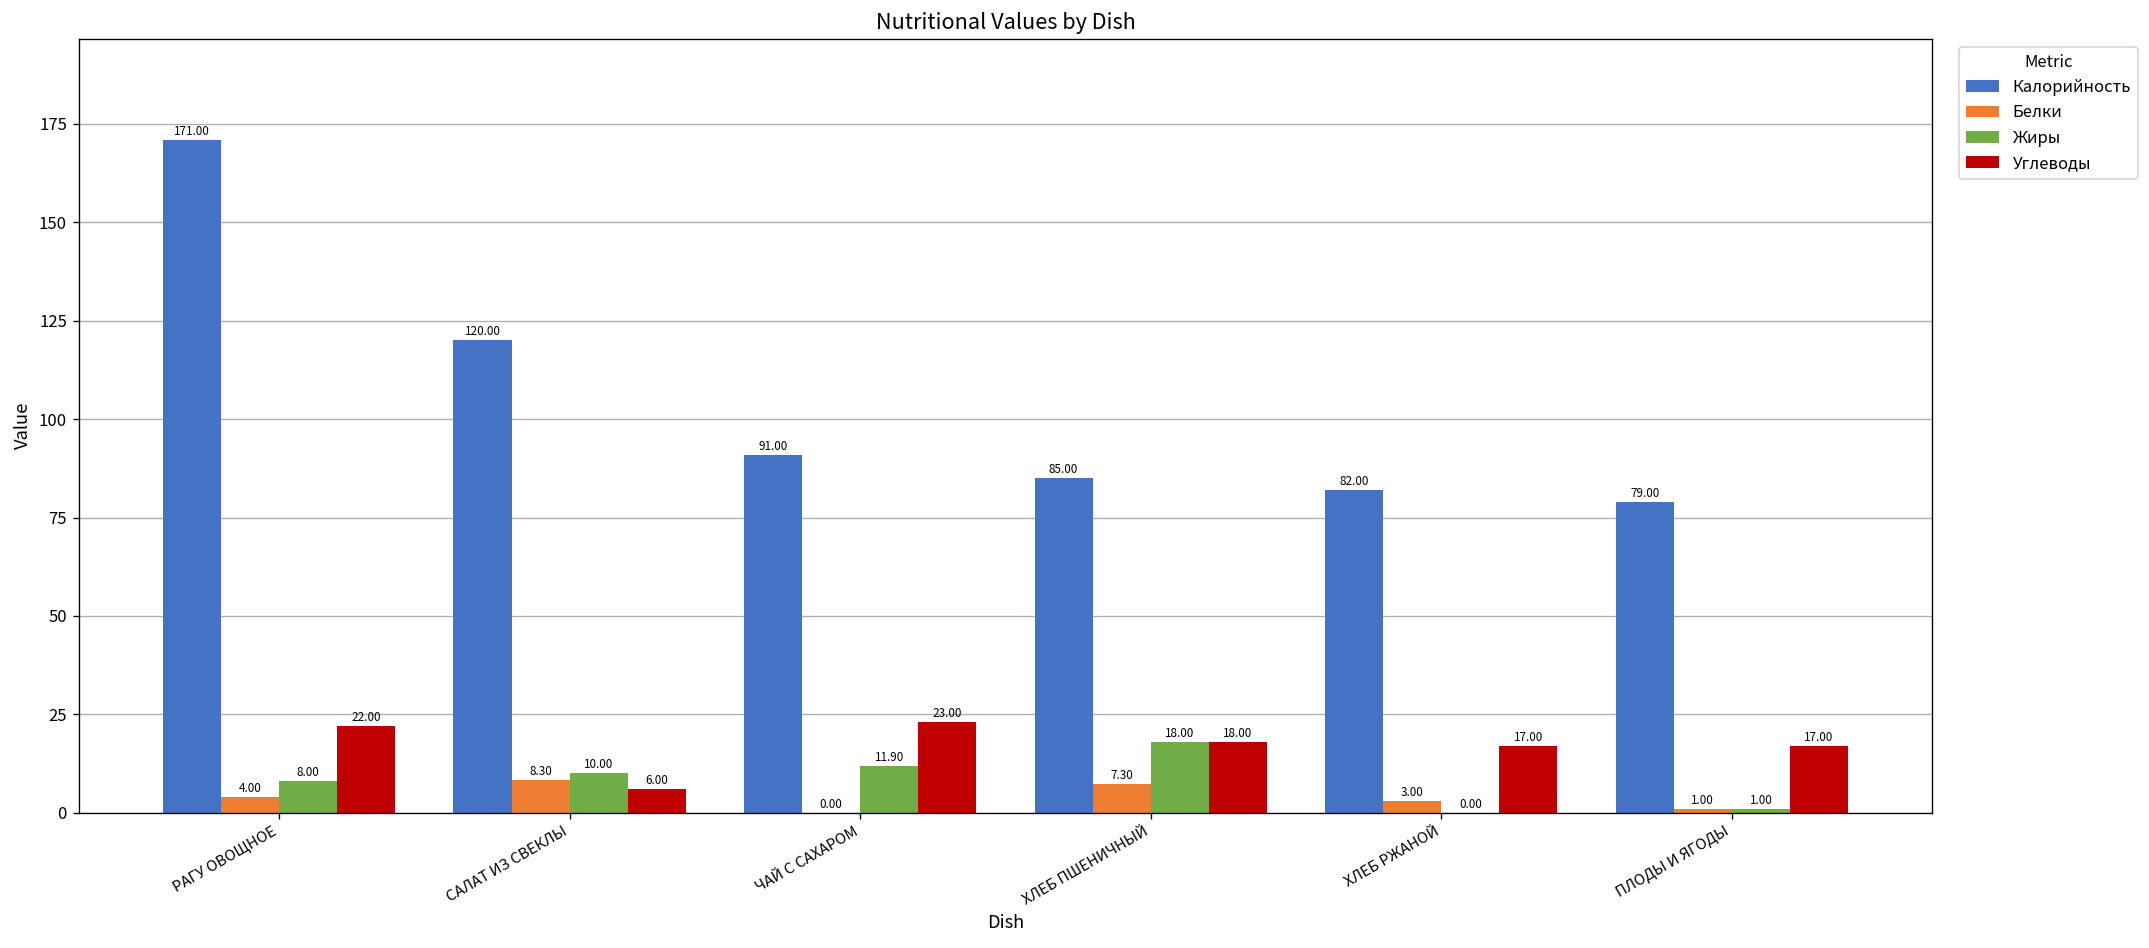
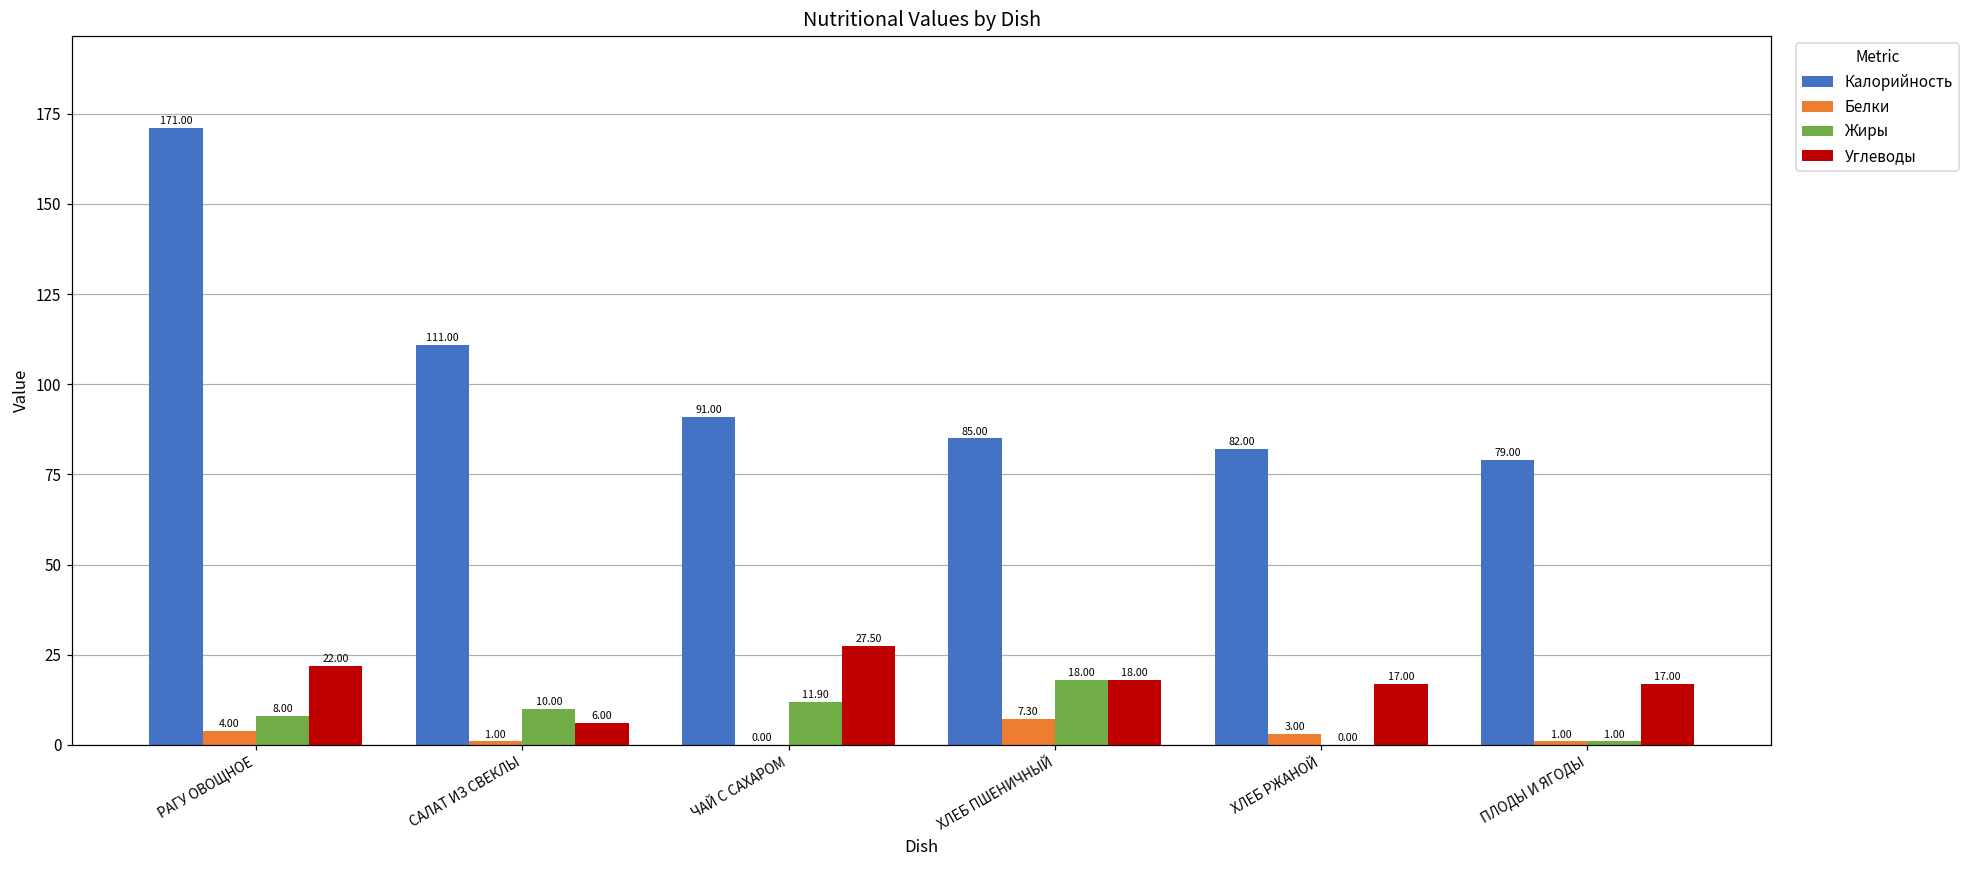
  {
    "Калорийность": {
      "РАГУ ОВОЩНОЕ": 171.00,
-     "САЛАТ ИЗ СВЕКЛЫ": 120.00,
+     "САЛАТ ИЗ СВЕКЛЫ": 111.00,
      "ЧАЙ С САХАРОМ": 91.00,
      "ХЛЕБ ПШЕНИЧНЫЙ": 85.00,
      "ХЛЕБ РЖАНОЙ": 82.00,
      "ПЛОДЫ И ЯГОДЫ": 79.00
    },
    "Белки": {
      "РАГУ ОВОЩНОЕ": 4.00,
-     "САЛАТ ИЗ СВЕКЛЫ": 8.30,
+     "САЛАТ ИЗ СВЕКЛЫ": 1.00,
      "ЧАЙ С САХАРОМ": 0.00,
      "ХЛЕБ ПШЕНИЧНЫЙ": 7.30,
      "ХЛЕБ РЖАНОЙ": 3.00,
      "ПЛОДЫ И ЯГОДЫ": 1.00
    },
    "Жиры": {
      "РАГУ ОВОЩНОЕ": 8.00,
      "САЛАТ ИЗ СВЕКЛЫ": 10.00,
      "ЧАЙ С САХАРОМ": 11.90,
      "ХЛЕБ ПШЕНИЧНЫЙ": 18.00,
      "ХЛЕБ РЖАНОЙ": 0.00,
      "ПЛОДЫ И ЯГОДЫ": 1.00
    },
    "Углеводы": {
      "РАГУ ОВОЩНОЕ": 22.00,
      "САЛАТ ИЗ СВЕКЛЫ": 6.00,
-     "ЧАЙ С САХАРОМ": 23.00,
+     "ЧАЙ С САХАРОМ": 27.50,
      "ХЛЕБ ПШЕНИЧНЫЙ": 18.00,
      "ХЛЕБ РЖАНОЙ": 17.00,
      "ПЛОДЫ И ЯГОДЫ": 17.00
    }
  }
